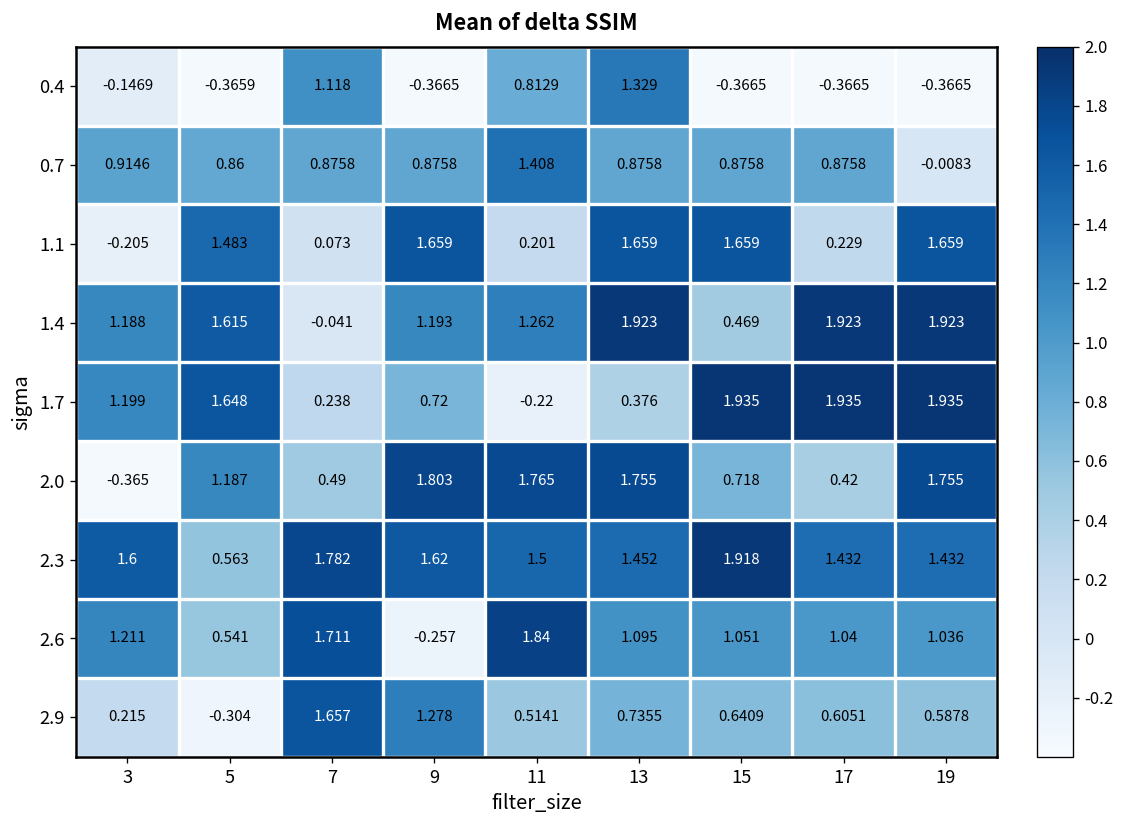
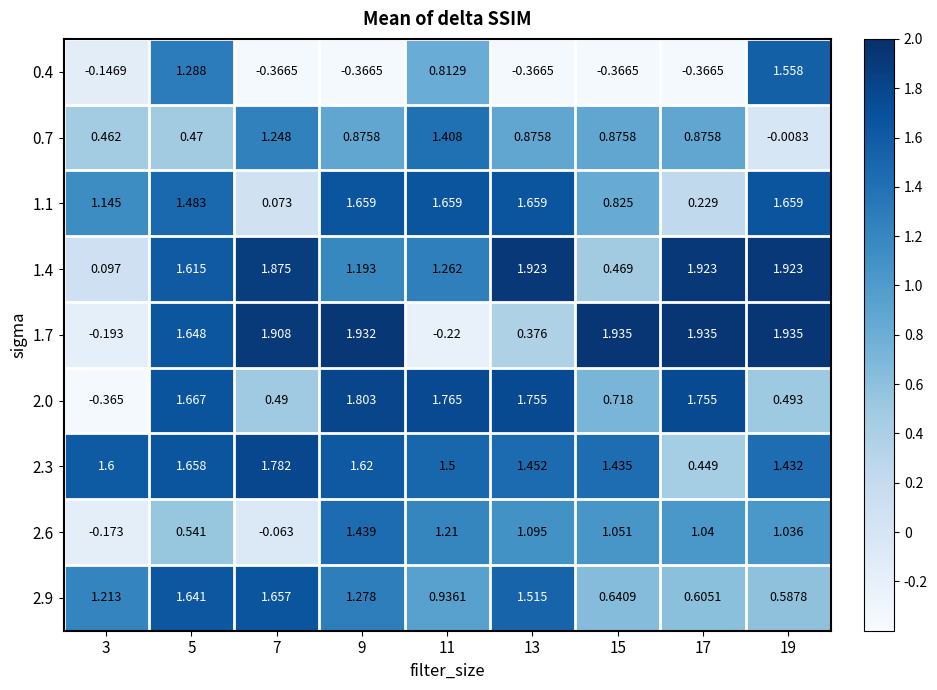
  {
    "0.4": {
      "3": -0.1469,
-     "5": -0.3659,
-     "7": 1.118,
+     "5": 1.288,
+     "7": -0.3665,
      "9": -0.3665,
      "11": 0.8129,
-     "13": 1.329,
+     "13": -0.3665,
      "15": -0.3665,
      "17": -0.3665,
-     "19": -0.3665
+     "19": 1.558
    },
    "0.7": {
-     "3": 0.9146,
-     "5": 0.86,
-     "7": 0.8758,
+     "3": 0.462,
+     "5": 0.47,
+     "7": 1.248,
      "9": 0.8758,
      "11": 1.408,
      "13": 0.8758,
      "15": 0.8758,
      "17": 0.8758,
      "19": -0.0083
    },
    "1.1": {
-     "3": -0.205,
+     "3": 1.145,
      "5": 1.483,
      "7": 0.073,
      "9": 1.659,
-     "11": 0.201,
+     "11": 1.659,
      "13": 1.659,
-     "15": 1.659,
+     "15": 0.825,
      "17": 0.229,
      "19": 1.659
    },
    "1.4": {
-     "3": 1.188,
+     "3": 0.097,
      "5": 1.615,
-     "7": -0.041,
+     "7": 1.875,
      "9": 1.193,
      "11": 1.262,
      "13": 1.923,
      "15": 0.469,
      "17": 1.923,
      "19": 1.923
    },
    "1.7": {
-     "3": 1.199,
+     "3": -0.193,
      "5": 1.648,
-     "7": 0.238,
-     "9": 0.72,
+     "7": 1.908,
+     "9": 1.932,
      "11": -0.22,
      "13": 0.376,
      "15": 1.935,
      "17": 1.935,
      "19": 1.935
    },
    "2.0": {
      "3": -0.365,
-     "5": 1.187,
+     "5": 1.667,
      "7": 0.49,
      "9": 1.803,
      "11": 1.765,
      "13": 1.755,
      "15": 0.718,
-     "17": 0.42,
-     "19": 1.755
+     "17": 1.755,
+     "19": 0.493
    },
    "2.3": {
      "3": 1.6,
-     "5": 0.563,
+     "5": 1.658,
      "7": 1.782,
      "9": 1.62,
      "11": 1.5,
      "13": 1.452,
-     "15": 1.918,
-     "17": 1.432,
+     "15": 1.435,
+     "17": 0.449,
      "19": 1.432
    },
    "2.6": {
-     "3": 1.211,
+     "3": -0.173,
      "5": 0.541,
-     "7": 1.711,
-     "9": -0.257,
-     "11": 1.84,
+     "7": -0.063,
+     "9": 1.439,
+     "11": 1.21,
      "13": 1.095,
      "15": 1.051,
      "17": 1.04,
      "19": 1.036
    },
    "2.9": {
-     "3": 0.215,
-     "5": -0.304,
+     "3": 1.213,
+     "5": 1.641,
      "7": 1.657,
      "9": 1.278,
-     "11": 0.5141,
-     "13": 0.7355,
+     "11": 0.9361,
+     "13": 1.515,
      "15": 0.6409,
      "17": 0.6051,
      "19": 0.5878
    }
  }
